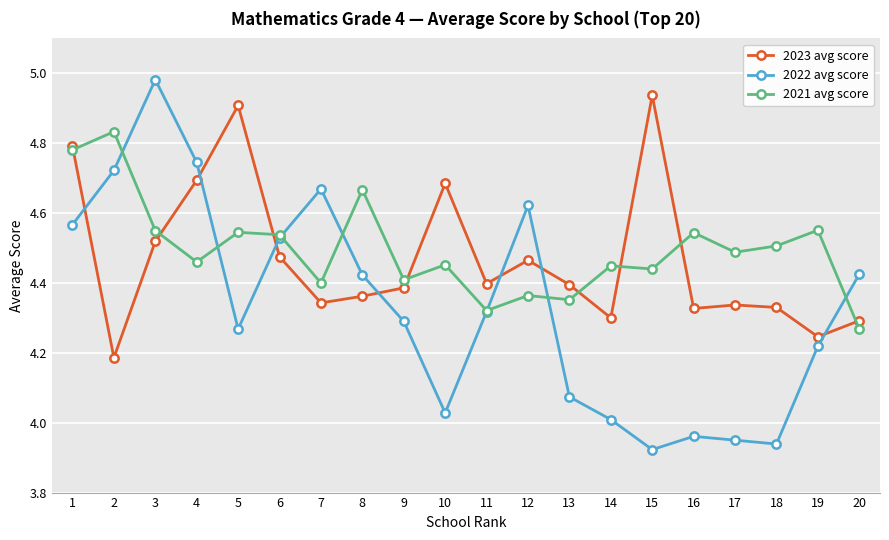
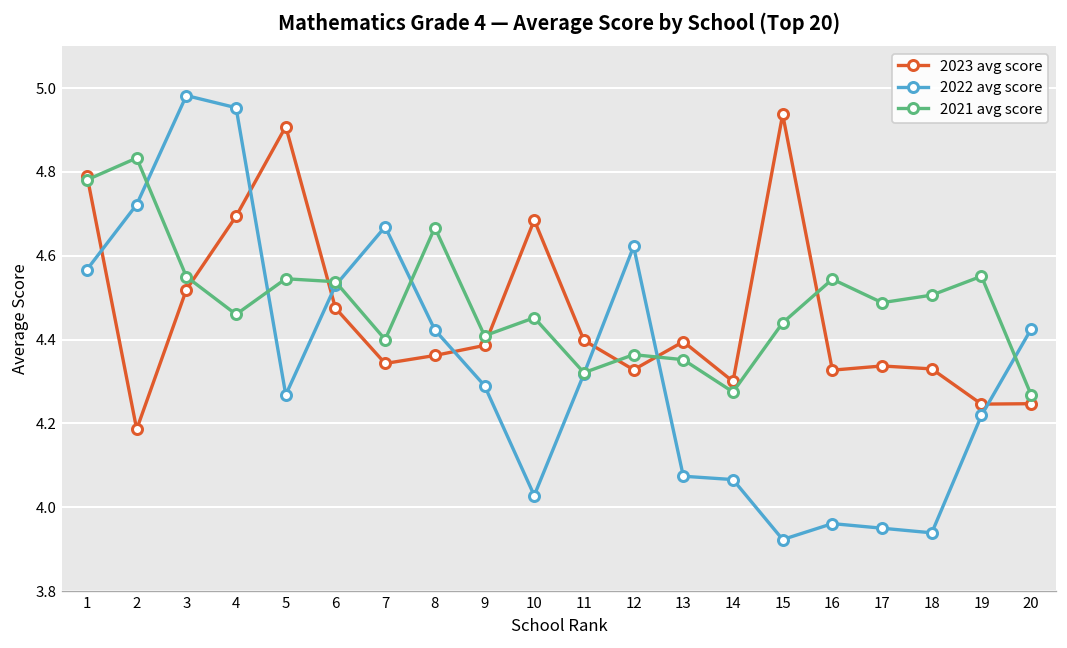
  {
    "2023 avg score": {
      "1": 4.79,
      "2": 4.19,
      "3": 4.52,
      "4": 4.69,
      "5": 4.91,
      "6": 4.48,
      "7": 4.34,
      "8": 4.36,
      "9": 4.39,
      "10": 4.69,
      "11": 4.40,
-     "12": 4.47,
+     "12": 4.33,
      "13": 4.40,
      "14": 4.30,
      "15": 4.94,
      "16": 4.33,
      "17": 4.34,
      "18": 4.33,
      "19": 4.25,
-     "20": 4.29
+     "20": 4.25
    },
    "2022 avg score": {
      "1": 4.57,
      "2": 4.72,
      "3": 4.98,
-     "4": 4.75,
+     "4": 4.95,
      "5": 4.27,
      "6": 4.53,
      "7": 4.67,
      "8": 4.42,
      "9": 4.29,
      "10": 4.03,
      "12": 4.62,
      "13": 4.07,
-     "14": 4.01,
+     "14": 4.07,
      "15": 3.92,
      "16": 3.96,
      "17": 3.95,
      "18": 3.94,
      "19": 4.22,
      "20": 4.43
    },
    "2021 avg score": {
      "1": 4.78,
      "2": 4.83,
      "3": 4.55,
      "4": 4.46,
      "5": 4.55,
      "6": 4.54,
      "7": 4.40,
      "8": 4.67,
      "9": 4.41,
      "10": 4.45,
      "12": 4.36,
      "13": 4.35,
-     "14": 4.45,
+     "14": 4.28,
      "15": 4.44,
      "16": 4.54,
      "17": 4.49,
      "18": 4.51,
      "19": 4.55,
      "20": 4.27
    }
  }
